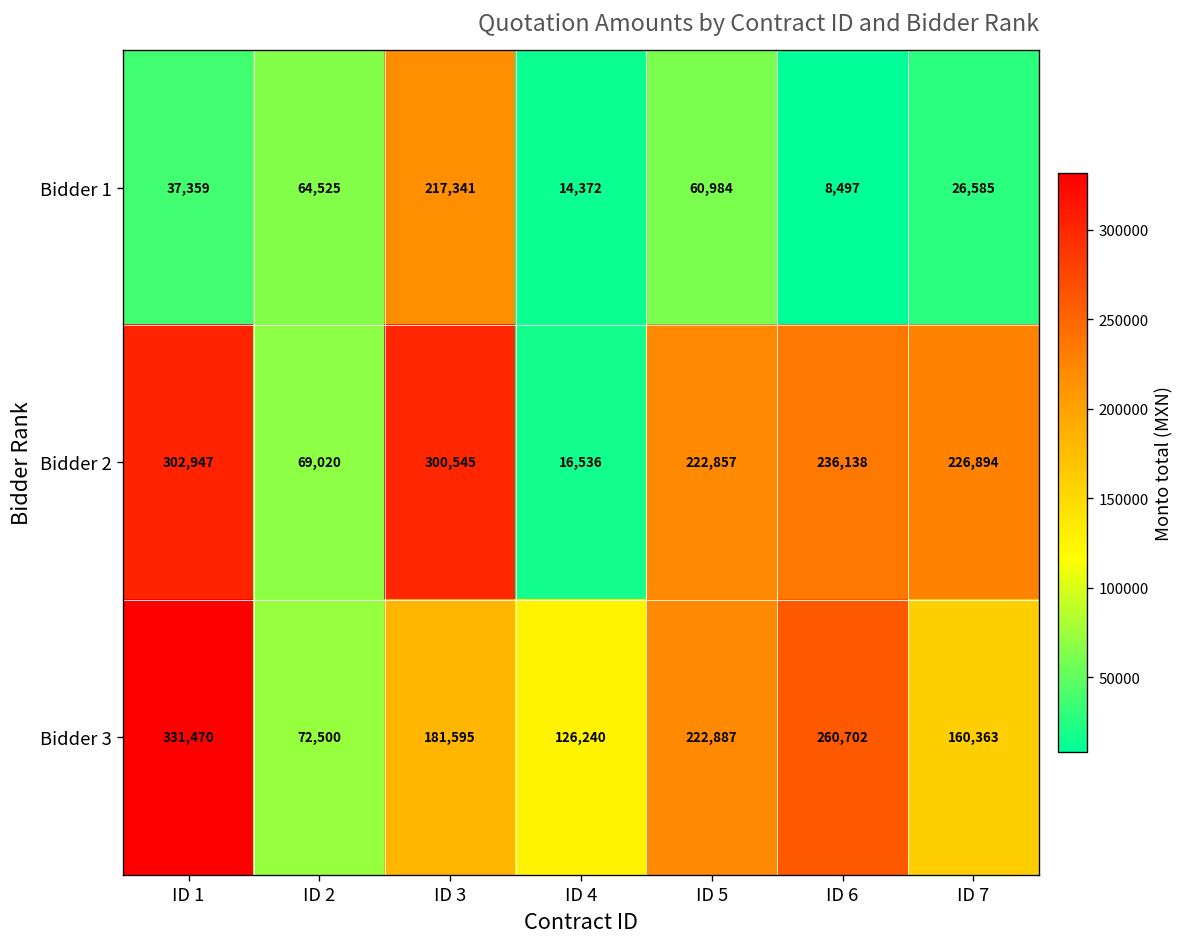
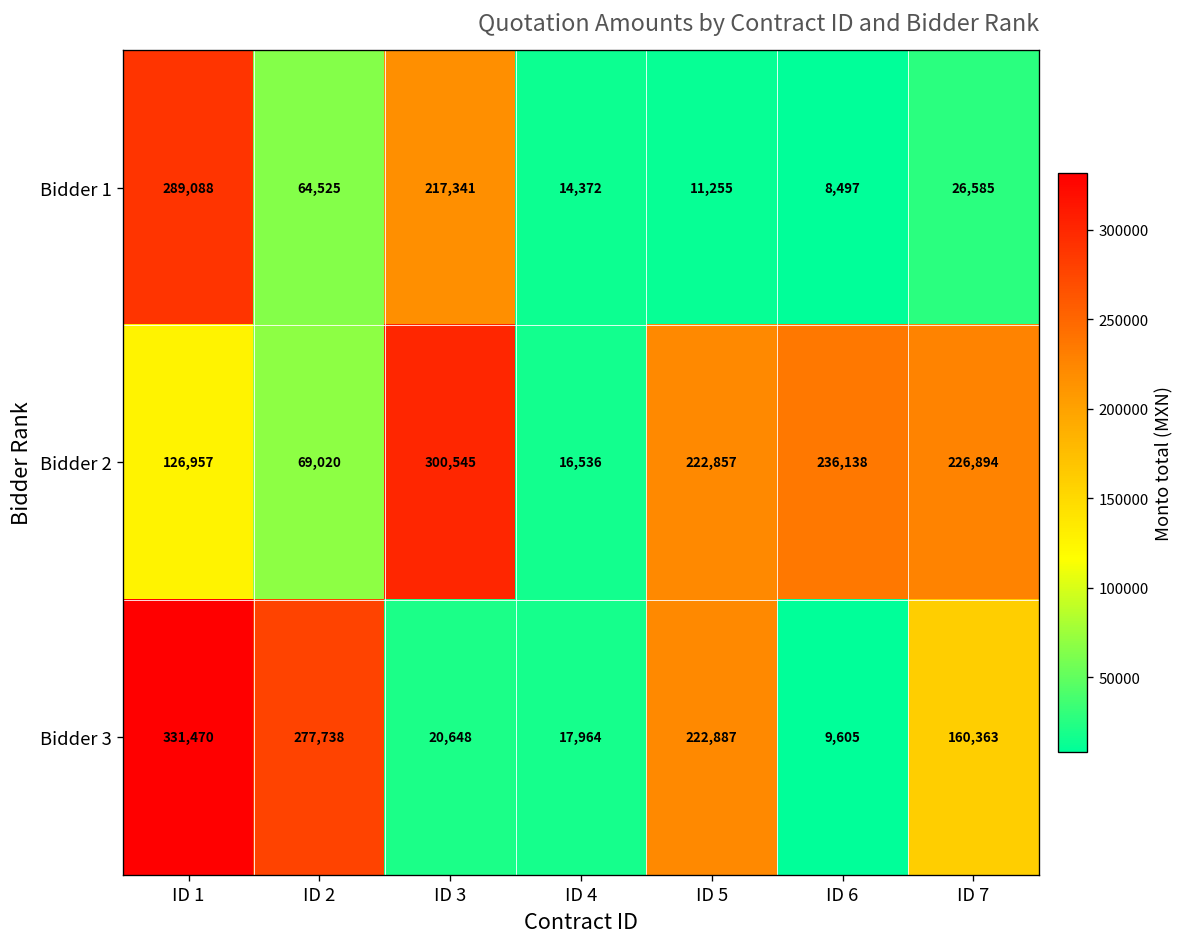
  {
    "Bidder 1": {
-     "ID 1": "37,359",
+     "ID 1": "289,088",
      "ID 2": "64,525",
      "ID 3": "217,341",
      "ID 4": "14,372",
-     "ID 5": "60,984",
+     "ID 5": "11,255",
      "ID 6": "8,497",
      "ID 7": "26,585"
    },
    "Bidder 2": {
-     "ID 1": "302,947",
+     "ID 1": "126,957",
      "ID 2": "69,020",
      "ID 3": "300,545",
      "ID 4": "16,536",
      "ID 5": "222,857",
      "ID 6": "236,138",
      "ID 7": "226,894"
    },
    "Bidder 3": {
      "ID 1": "331,470",
-     "ID 2": "72,500",
-     "ID 3": "181,595",
-     "ID 4": "126,240",
+     "ID 2": "277,738",
+     "ID 3": "20,648",
+     "ID 4": "17,964",
      "ID 5": "222,887",
-     "ID 6": "260,702",
+     "ID 6": "9,605",
      "ID 7": "160,363"
    }
  }
